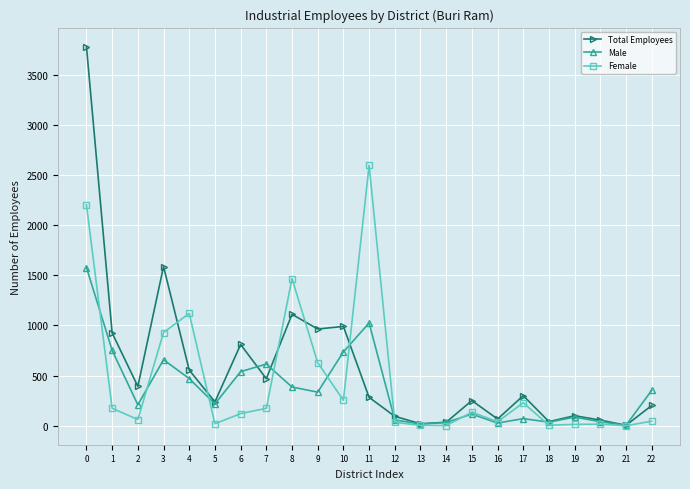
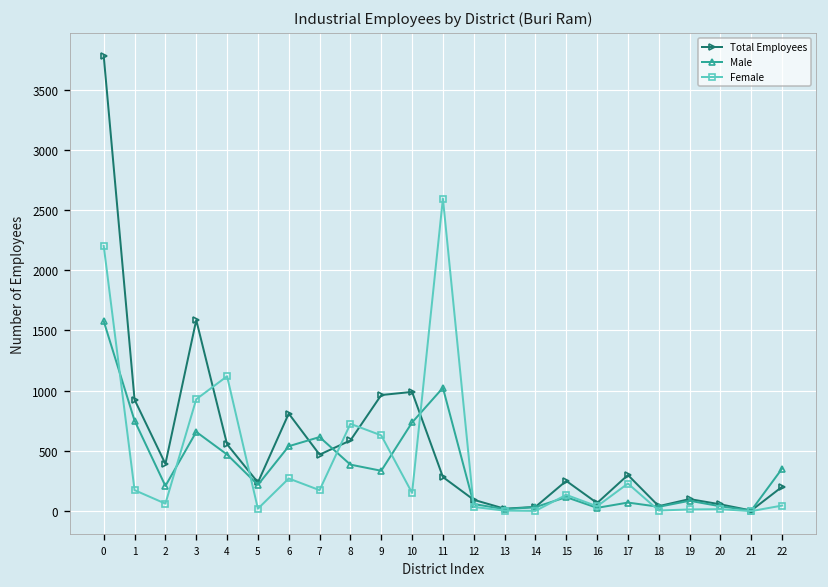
  {
    "Total Employees": {
      "0": 3780,
      "1": 930,
      "2": 390,
      "3": 1590,
      "4": 560,
      "6": 810,
      "7": 470,
-     "8": 1110,
+     "8": 590,
      "9": 960,
      "10": 990,
      "11": 280,
      "12": 90,
      "15": 250,
      "16": 70,
      "17": 300,
      "22": 200
    },
    "Male": {
      "0": 1580,
      "1": 750,
      "2": 210,
      "3": 660,
      "4": 470,
      "6": 540,
      "7": 620,
      "8": 390,
      "9": 340,
      "10": 740,
      "11": 1020,
      "17": 70,
      "22": 350
    },
    "Female": {
      "0": 2200,
      "1": 170,
      "2": 60,
      "3": 930,
      "4": 1120,
      "5": 20,
-     "6": 120,
+     "6": 270,
      "7": 170,
-     "8": 1470,
+     "8": 730,
      "9": 630,
-     "10": 250,
+     "10": 150,
      "11": 2600,
      "14": 0,
      "17": 230,
      "18": 10,
      "19": 10,
      "22": 50
    }
  }
